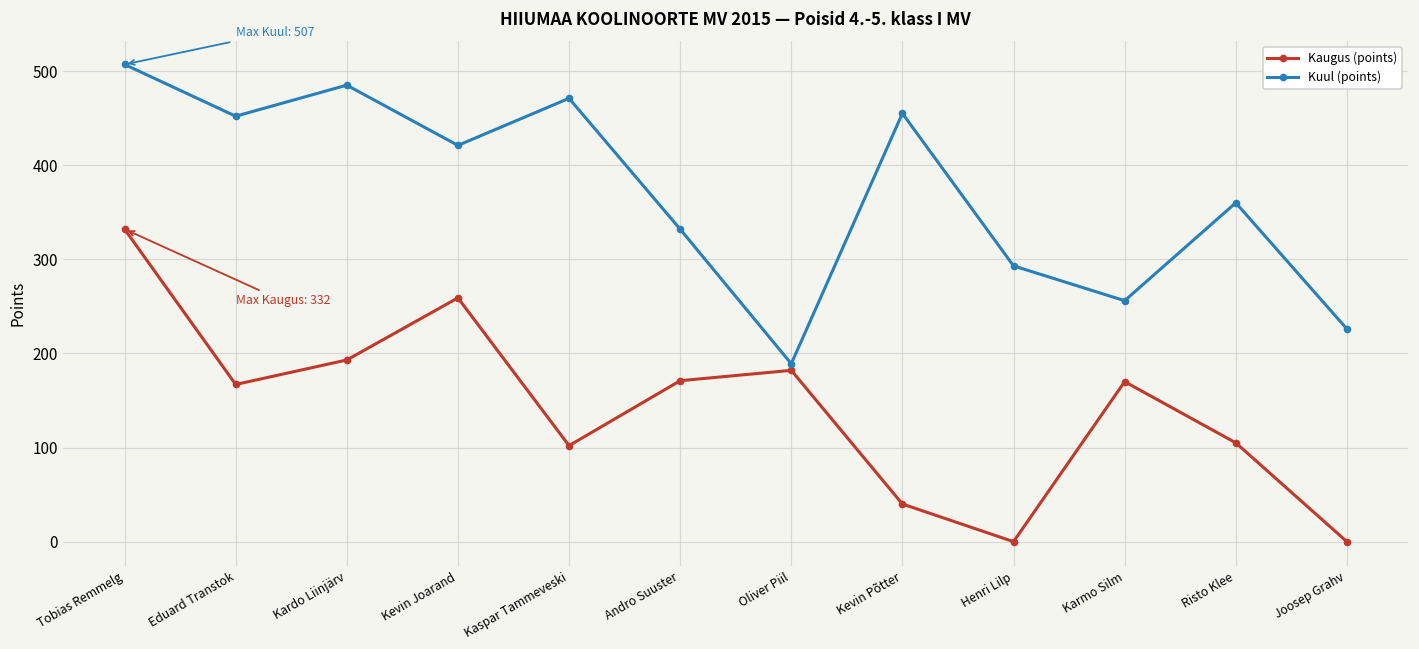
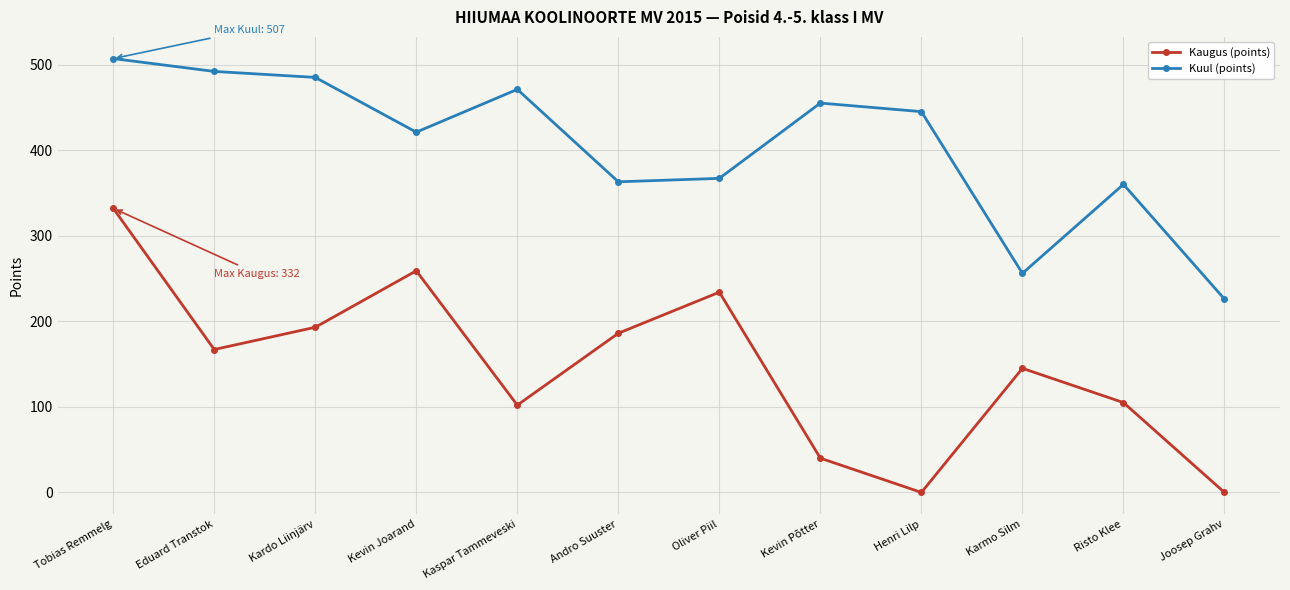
  {
    "Kaugus (points)": {
      "Eduard Transtok": 170,
      "Kardo Liinjärv": 190,
      "Kevin Joarand": 260,
      "Kaspar Tammeveski": 100,
-     "Andro Suuster": 170,
-     "Oliver Piil": 180,
+     "Andro Suuster": 190,
+     "Oliver Piil": 230,
      "Kevin Põtter": 40,
      "Henri Lilp": 0,
-     "Karmo Silm": 170,
+     "Karmo Silm": 150,
      "Risto Klee": 110,
      "Joosep Grahv": 0
    },
    "Kuul (points)": {
-     "Eduard Transtok": 450,
+     "Eduard Transtok": 490,
      "Kardo Liinjärv": 490,
      "Kevin Joarand": 420,
      "Kaspar Tammeveski": 470,
-     "Andro Suuster": 330,
-     "Oliver Piil": 190,
+     "Andro Suuster": 360,
+     "Oliver Piil": 370,
      "Kevin Põtter": 460,
-     "Henri Lilp": 290,
+     "Henri Lilp": 450,
      "Karmo Silm": 260,
      "Risto Klee": 360,
      "Joosep Grahv": 230
    }
  }
